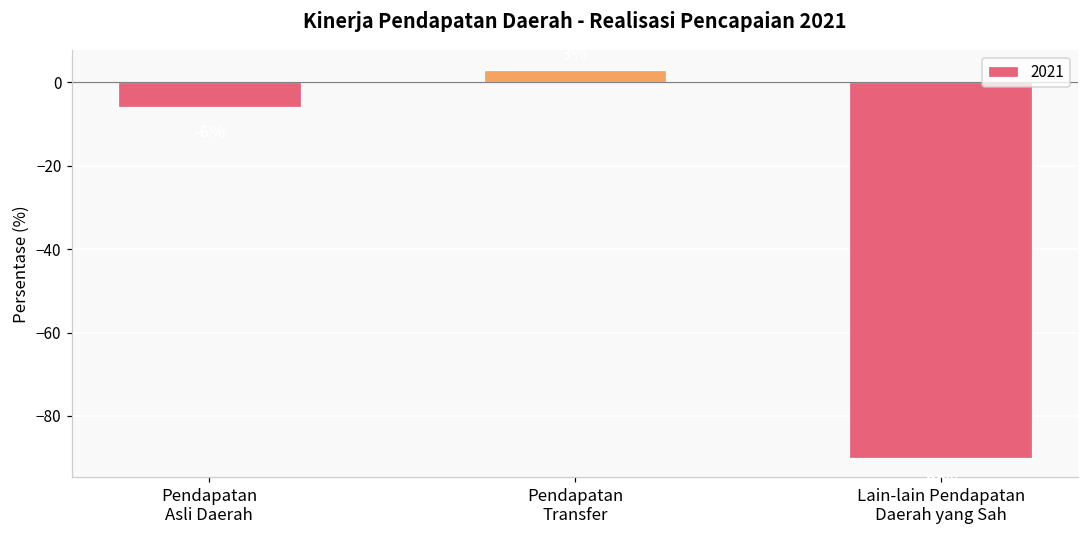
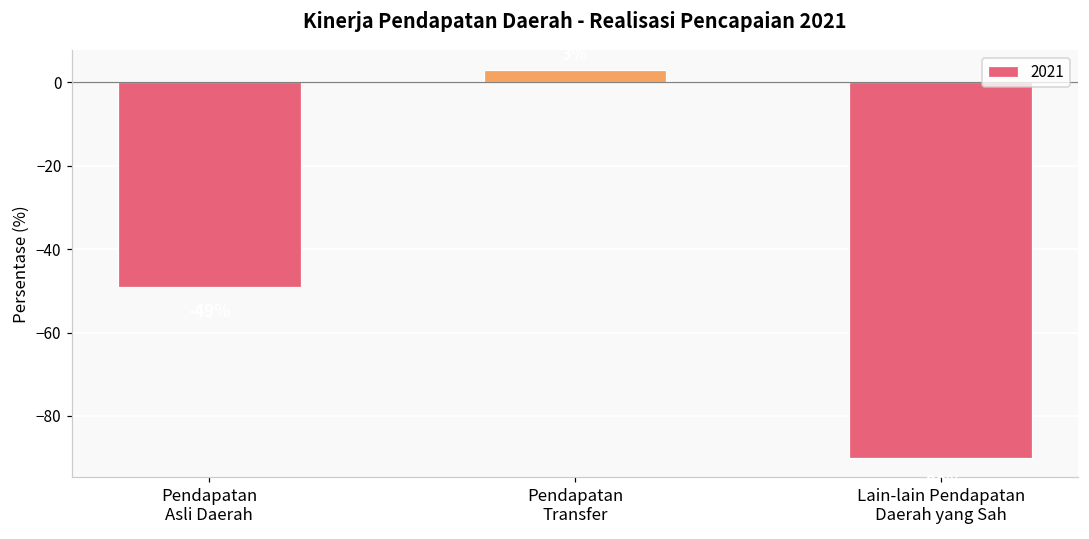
  {
-   "Pendapatan Asli Daerah": -6,
+   "Pendapatan Asli Daerah": -49,
    "Pendapatan Transfer": 3,
    "Lain-lain Pendapatan Daerah yang Sah": -90
  }
